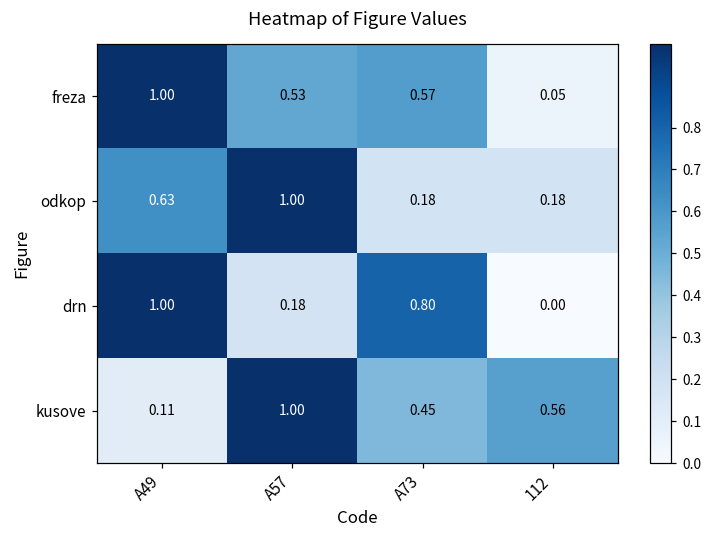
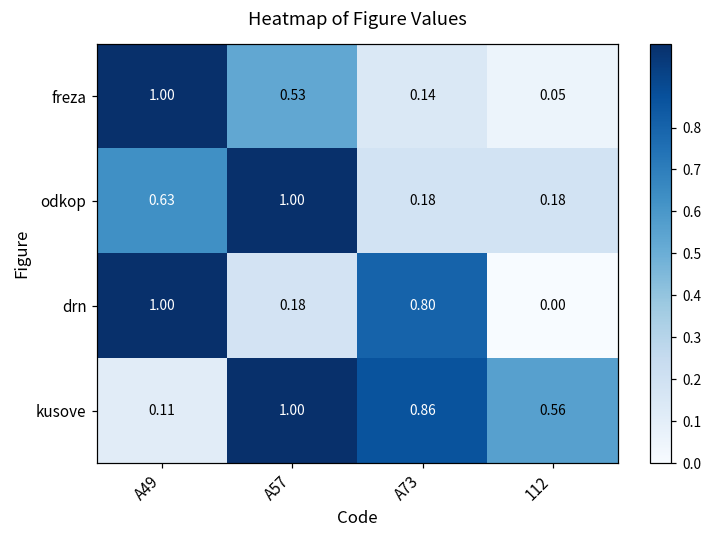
  {
    "freza": {
      "A49": 1.00,
      "A57": 0.53,
-     "A73": 0.57,
+     "A73": 0.14,
      "112": 0.05
    },
    "odkop": {
      "A49": 0.63,
      "A57": 1.00,
      "A73": 0.18,
      "112": 0.18
    },
    "drn": {
      "A49": 1.00,
      "A57": 0.18,
      "A73": 0.80,
      "112": 0.00
    },
    "kusove": {
      "A49": 0.11,
      "A57": 1.00,
-     "A73": 0.45,
+     "A73": 0.86,
      "112": 0.56
    }
  }
